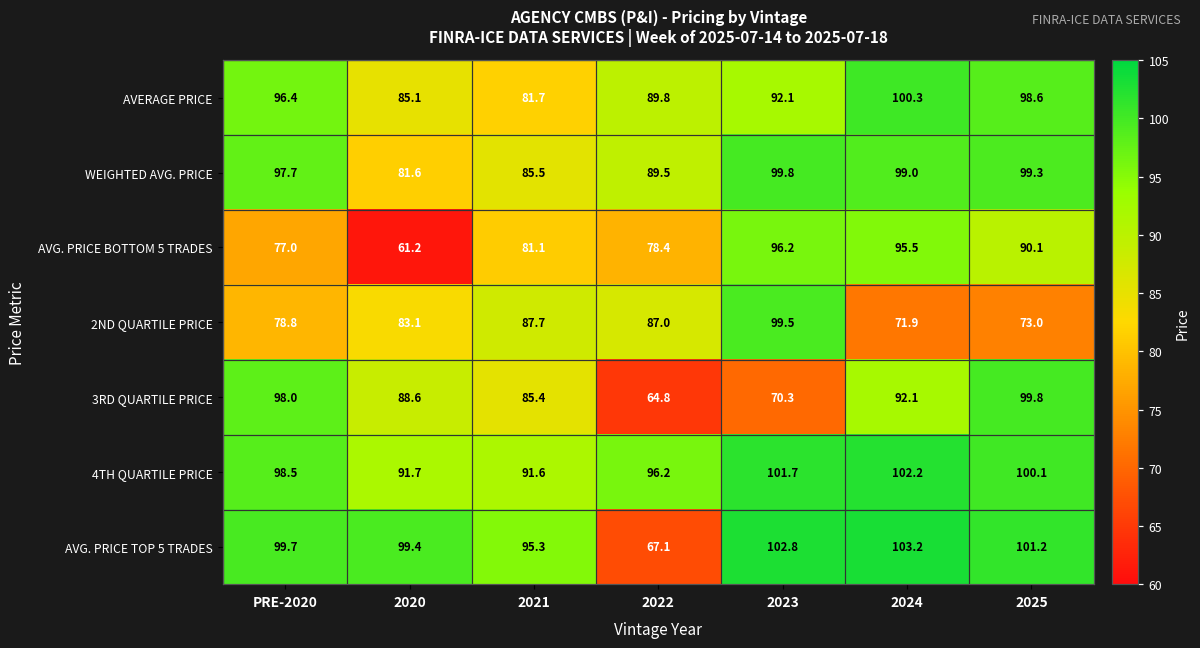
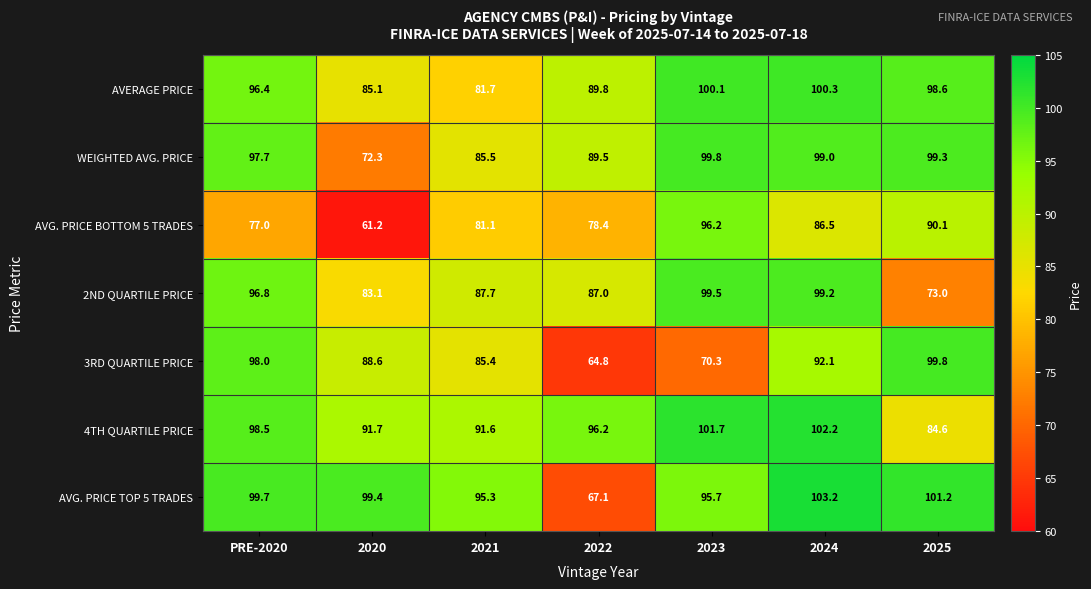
  {
    "AVERAGE PRICE": {
      "PRE-2020": 96.4,
      "2020": 85.1,
      "2021": 81.7,
      "2022": 89.8,
-     "2023": 92.1,
+     "2023": 100.1,
      "2024": 100.3,
      "2025": 98.6
    },
    "WEIGHTED AVG. PRICE": {
      "PRE-2020": 97.7,
-     "2020": 81.6,
+     "2020": 72.3,
      "2021": 85.5,
      "2022": 89.5,
      "2023": 99.8,
      "2024": 99.0,
      "2025": 99.3
    },
    "AVG. PRICE BOTTOM 5 TRADES": {
      "PRE-2020": 77.0,
      "2020": 61.2,
      "2021": 81.1,
      "2022": 78.4,
      "2023": 96.2,
-     "2024": 95.5,
+     "2024": 86.5,
      "2025": 90.1
    },
    "2ND QUARTILE PRICE": {
-     "PRE-2020": 78.8,
+     "PRE-2020": 96.8,
      "2020": 83.1,
      "2021": 87.7,
      "2022": 87.0,
      "2023": 99.5,
-     "2024": 71.9,
+     "2024": 99.2,
      "2025": 73.0
    },
    "3RD QUARTILE PRICE": {
      "PRE-2020": 98.0,
      "2020": 88.6,
      "2021": 85.4,
      "2022": 64.8,
      "2023": 70.3,
      "2024": 92.1,
      "2025": 99.8
    },
    "4TH QUARTILE PRICE": {
      "PRE-2020": 98.5,
      "2020": 91.7,
      "2021": 91.6,
      "2022": 96.2,
      "2023": 101.7,
      "2024": 102.2,
-     "2025": 100.1
+     "2025": 84.6
    },
    "AVG. PRICE TOP 5 TRADES": {
      "PRE-2020": 99.7,
      "2020": 99.4,
      "2021": 95.3,
      "2022": 67.1,
-     "2023": 102.8,
+     "2023": 95.7,
      "2024": 103.2,
      "2025": 101.2
    }
  }
